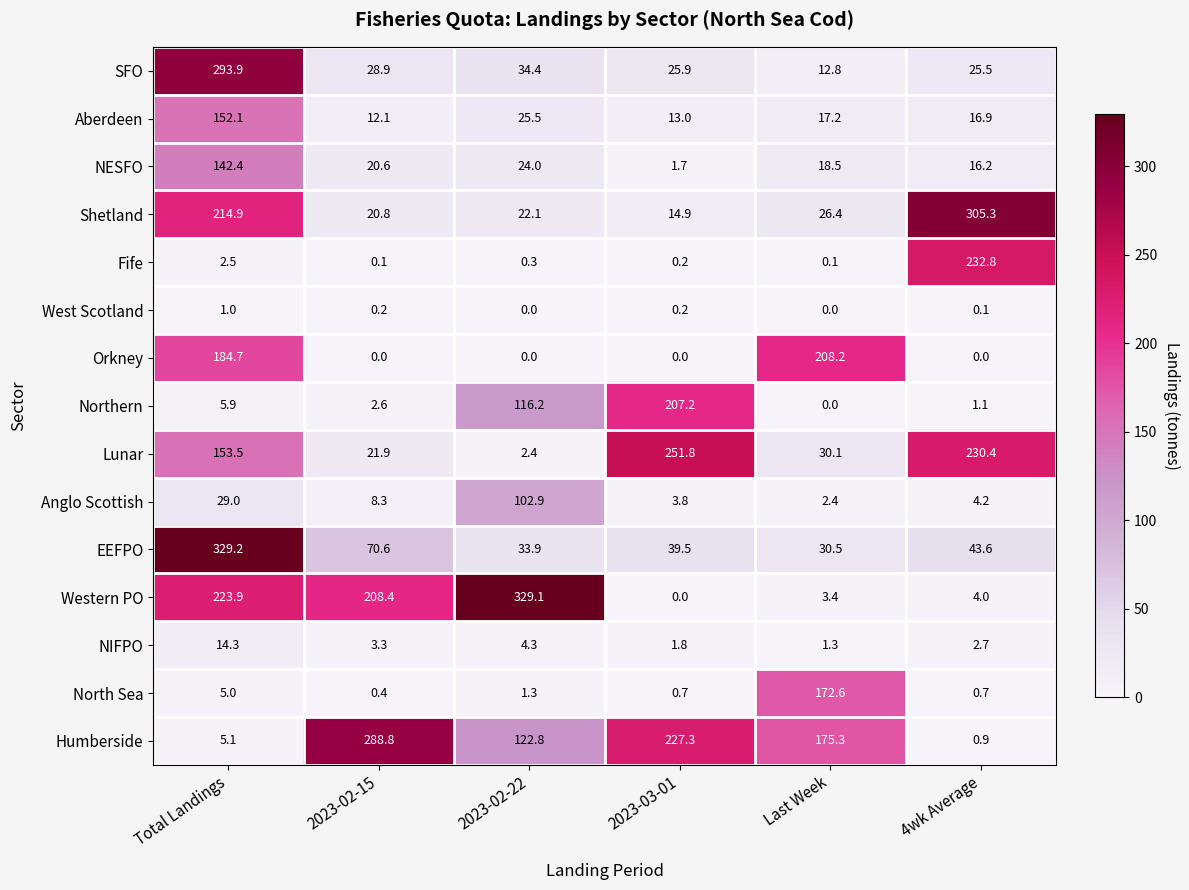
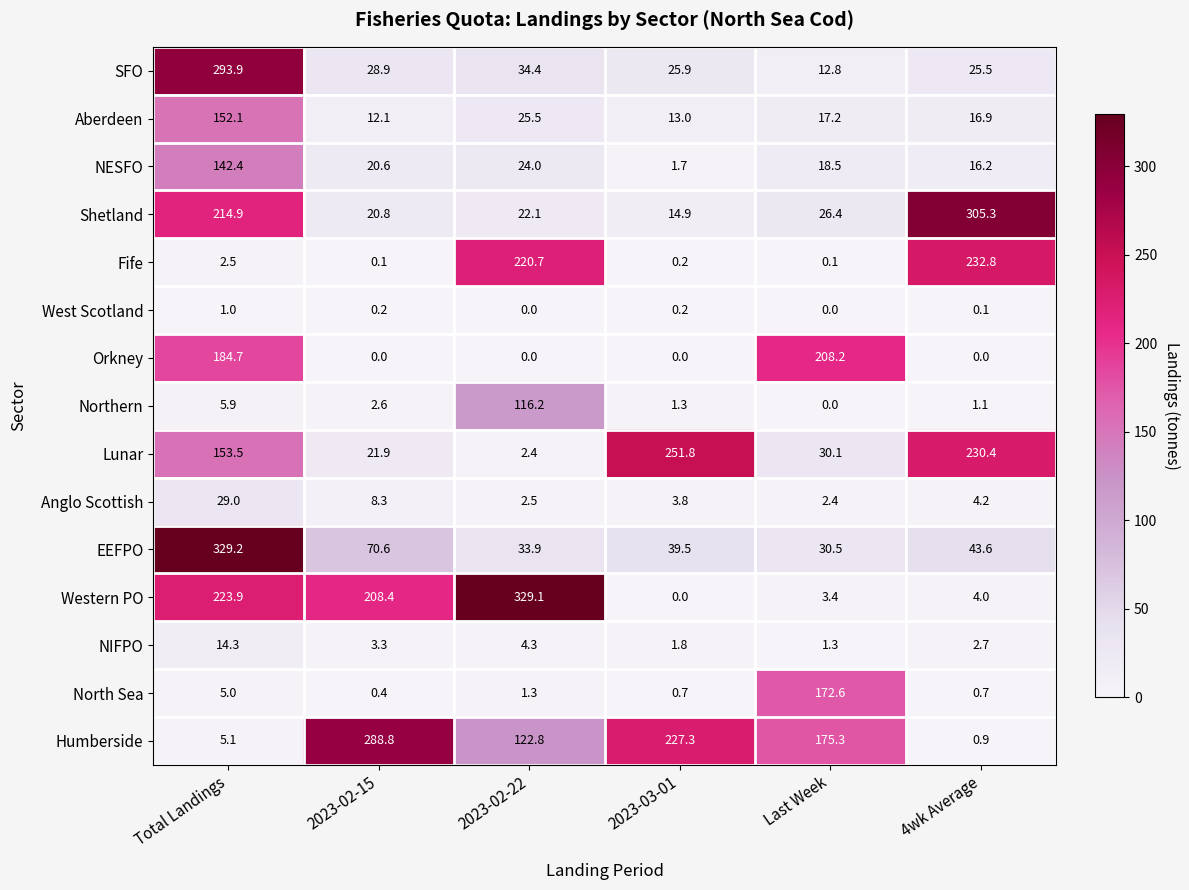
  {
    "SFO": {
      "Total Landings": 293.9,
      "2023-02-15": 28.9,
      "2023-02-22": 34.4,
      "2023-03-01": 25.9,
      "Last Week": 12.8,
      "4wk Average": 25.5
    },
    "Aberdeen": {
      "Total Landings": 152.1,
      "2023-02-15": 12.1,
      "2023-02-22": 25.5,
      "2023-03-01": 13.0,
      "Last Week": 17.2,
      "4wk Average": 16.9
    },
    "NESFO": {
      "Total Landings": 142.4,
      "2023-02-15": 20.6,
      "2023-02-22": 24.0,
      "2023-03-01": 1.7,
      "Last Week": 18.5,
      "4wk Average": 16.2
    },
    "Shetland": {
      "Total Landings": 214.9,
      "2023-02-15": 20.8,
      "2023-02-22": 22.1,
      "2023-03-01": 14.9,
      "Last Week": 26.4,
      "4wk Average": 305.3
    },
    "Fife": {
      "Total Landings": 2.5,
      "2023-02-15": 0.1,
-     "2023-02-22": 0.3,
+     "2023-02-22": 220.7,
      "2023-03-01": 0.2,
      "Last Week": 0.1,
      "4wk Average": 232.8
    },
    "West Scotland": {
      "Total Landings": 1.0,
      "2023-02-15": 0.2,
      "2023-02-22": 0.0,
      "2023-03-01": 0.2,
      "Last Week": 0.0,
      "4wk Average": 0.1
    },
    "Orkney": {
      "Total Landings": 184.7,
      "2023-02-15": 0.0,
      "2023-02-22": 0.0,
      "2023-03-01": 0.0,
      "Last Week": 208.2,
      "4wk Average": 0.0
    },
    "Northern": {
      "Total Landings": 5.9,
      "2023-02-15": 2.6,
      "2023-02-22": 116.2,
-     "2023-03-01": 207.2,
+     "2023-03-01": 1.3,
      "Last Week": 0.0,
      "4wk Average": 1.1
    },
    "Lunar": {
      "Total Landings": 153.5,
      "2023-02-15": 21.9,
      "2023-02-22": 2.4,
      "2023-03-01": 251.8,
      "Last Week": 30.1,
      "4wk Average": 230.4
    },
    "Anglo Scottish": {
      "Total Landings": 29.0,
      "2023-02-15": 8.3,
-     "2023-02-22": 102.9,
+     "2023-02-22": 2.5,
      "2023-03-01": 3.8,
      "Last Week": 2.4,
      "4wk Average": 4.2
    },
    "EEFPO": {
      "Total Landings": 329.2,
      "2023-02-15": 70.6,
      "2023-02-22": 33.9,
      "2023-03-01": 39.5,
      "Last Week": 30.5,
      "4wk Average": 43.6
    },
    "Western PO": {
      "Total Landings": 223.9,
      "2023-02-15": 208.4,
      "2023-02-22": 329.1,
      "2023-03-01": 0.0,
      "Last Week": 3.4,
      "4wk Average": 4.0
    },
    "NIFPO": {
      "Total Landings": 14.3,
      "2023-02-15": 3.3,
      "2023-02-22": 4.3,
      "2023-03-01": 1.8,
      "Last Week": 1.3,
      "4wk Average": 2.7
    },
    "North Sea": {
      "Total Landings": 5.0,
      "2023-02-15": 0.4,
      "2023-02-22": 1.3,
      "2023-03-01": 0.7,
      "Last Week": 172.6,
      "4wk Average": 0.7
    },
    "Humberside": {
      "Total Landings": 5.1,
      "2023-02-15": 288.8,
      "2023-02-22": 122.8,
      "2023-03-01": 227.3,
      "Last Week": 175.3,
      "4wk Average": 0.9
    }
  }
